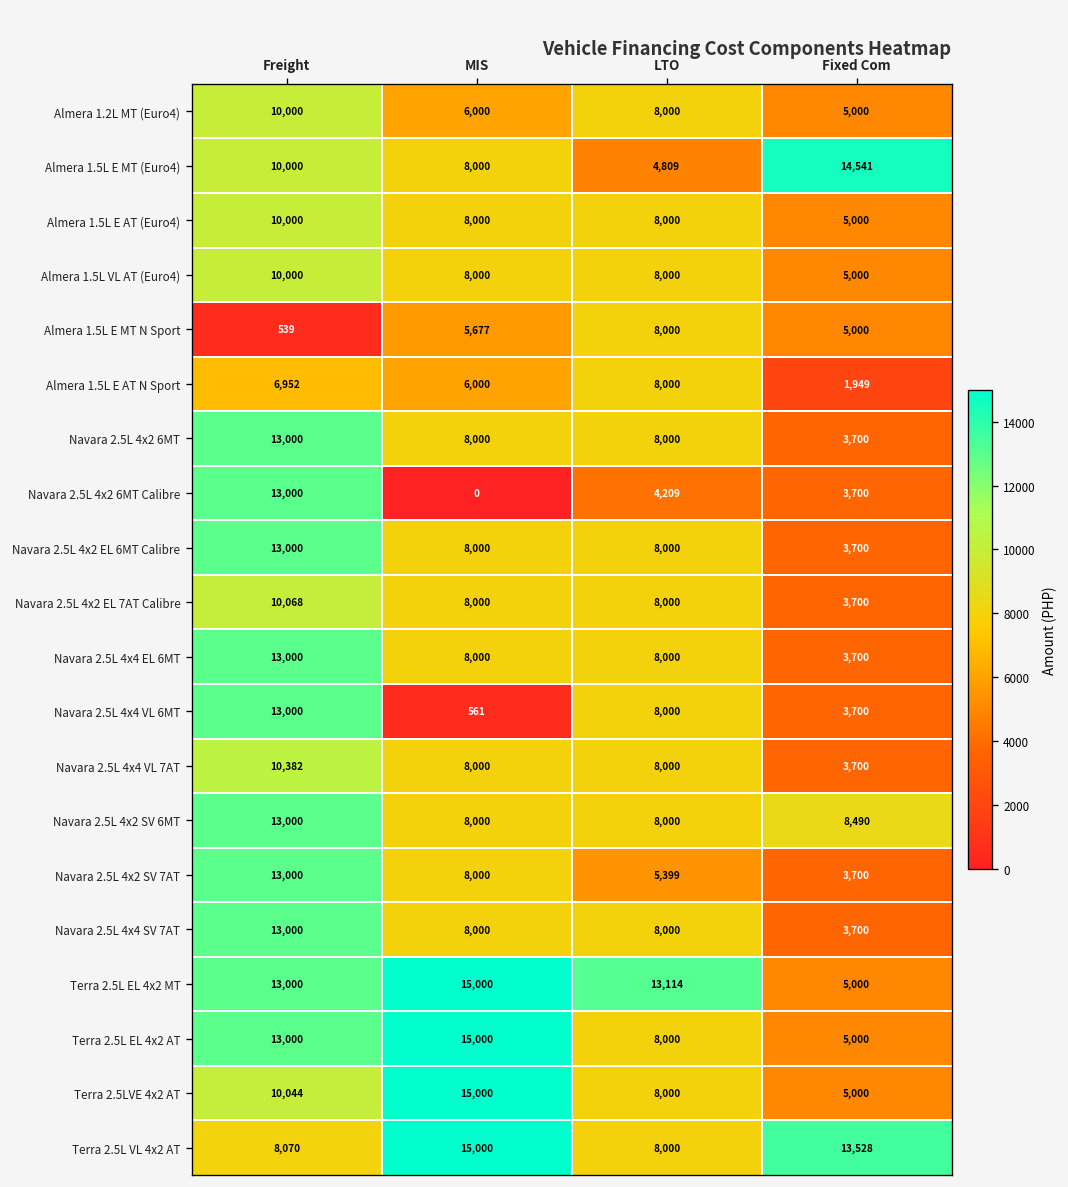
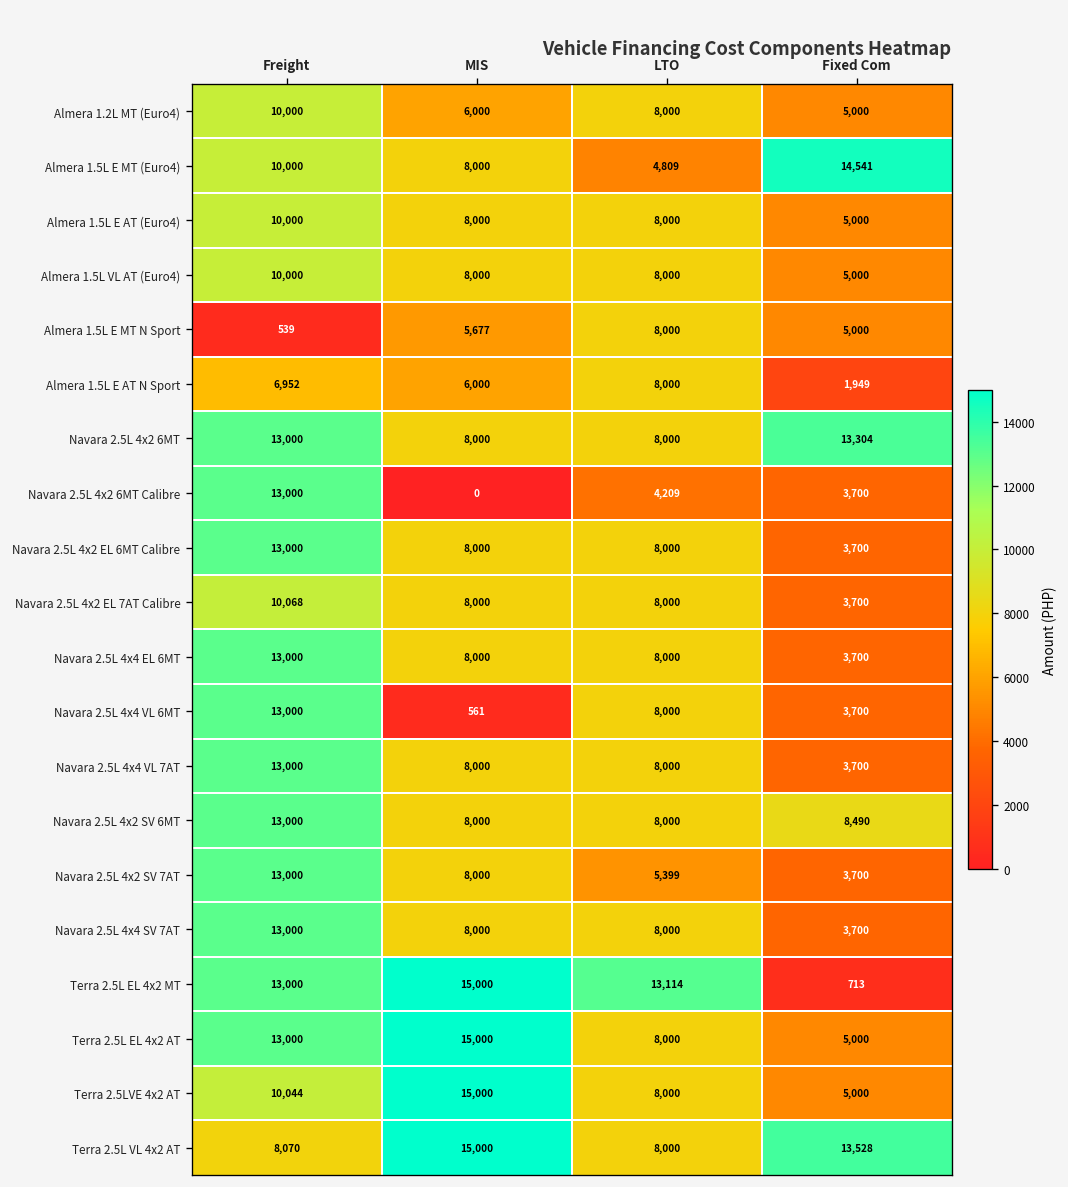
  {
    "Almera 1.2L MT (Euro4)": {
      "Freight": "10,000",
      "MIS": "6,000",
      "LTO": "8,000",
      "Fixed Com": "5,000"
    },
    "Almera 1.5L E MT (Euro4)": {
      "Freight": "10,000",
      "MIS": "8,000",
      "LTO": "4,809",
      "Fixed Com": "14,541"
    },
    "Almera 1.5L E AT (Euro4)": {
      "Freight": "10,000",
      "MIS": "8,000",
      "LTO": "8,000",
      "Fixed Com": "5,000"
    },
    "Almera 1.5L VL AT (Euro4)": {
      "Freight": "10,000",
      "MIS": "8,000",
      "LTO": "8,000",
      "Fixed Com": "5,000"
    },
    "Almera 1.5L E MT N Sport": {
      "Freight": "539",
      "MIS": "5,677",
      "LTO": "8,000",
      "Fixed Com": "5,000"
    },
    "Almera 1.5L E AT N Sport": {
      "Freight": "6,952",
      "MIS": "6,000",
      "LTO": "8,000",
      "Fixed Com": "1,949"
    },
    "Navara 2.5L 4x2 6MT": {
      "Freight": "13,000",
      "MIS": "8,000",
      "LTO": "8,000",
-     "Fixed Com": "3,700"
+     "Fixed Com": "13,304"
    },
    "Navara 2.5L 4x2 6MT Calibre": {
      "Freight": "13,000",
      "MIS": "0",
      "LTO": "4,209",
      "Fixed Com": "3,700"
    },
    "Navara 2.5L 4x2 EL 6MT Calibre": {
      "Freight": "13,000",
      "MIS": "8,000",
      "LTO": "8,000",
      "Fixed Com": "3,700"
    },
    "Navara 2.5L 4x2 EL 7AT Calibre": {
      "Freight": "10,068",
      "MIS": "8,000",
      "LTO": "8,000",
      "Fixed Com": "3,700"
    },
    "Navara 2.5L 4x4 EL 6MT": {
      "Freight": "13,000",
      "MIS": "8,000",
      "LTO": "8,000",
      "Fixed Com": "3,700"
    },
    "Navara 2.5L 4x4 VL 6MT": {
      "Freight": "13,000",
      "MIS": "561",
      "LTO": "8,000",
      "Fixed Com": "3,700"
    },
    "Navara 2.5L 4x4 VL 7AT": {
-     "Freight": "10,382",
+     "Freight": "13,000",
      "MIS": "8,000",
      "LTO": "8,000",
      "Fixed Com": "3,700"
    },
    "Navara 2.5L 4x2 SV 6MT": {
      "Freight": "13,000",
      "MIS": "8,000",
      "LTO": "8,000",
      "Fixed Com": "8,490"
    },
    "Navara 2.5L 4x2 SV 7AT": {
      "Freight": "13,000",
      "MIS": "8,000",
      "LTO": "5,399",
      "Fixed Com": "3,700"
    },
    "Navara 2.5L 4x4 SV 7AT": {
      "Freight": "13,000",
      "MIS": "8,000",
      "LTO": "8,000",
      "Fixed Com": "3,700"
    },
    "Terra 2.5L EL 4x2 MT": {
      "Freight": "13,000",
      "MIS": "15,000",
      "LTO": "13,114",
-     "Fixed Com": "5,000"
+     "Fixed Com": "713"
    },
    "Terra 2.5L EL 4x2 AT": {
      "Freight": "13,000",
      "MIS": "15,000",
      "LTO": "8,000",
      "Fixed Com": "5,000"
    },
    "Terra 2.5LVE 4x2 AT": {
      "Freight": "10,044",
      "MIS": "15,000",
      "LTO": "8,000",
      "Fixed Com": "5,000"
    },
    "Terra 2.5L VL 4x2 AT": {
      "Freight": "8,070",
      "MIS": "15,000",
      "LTO": "8,000",
      "Fixed Com": "13,528"
    }
  }
